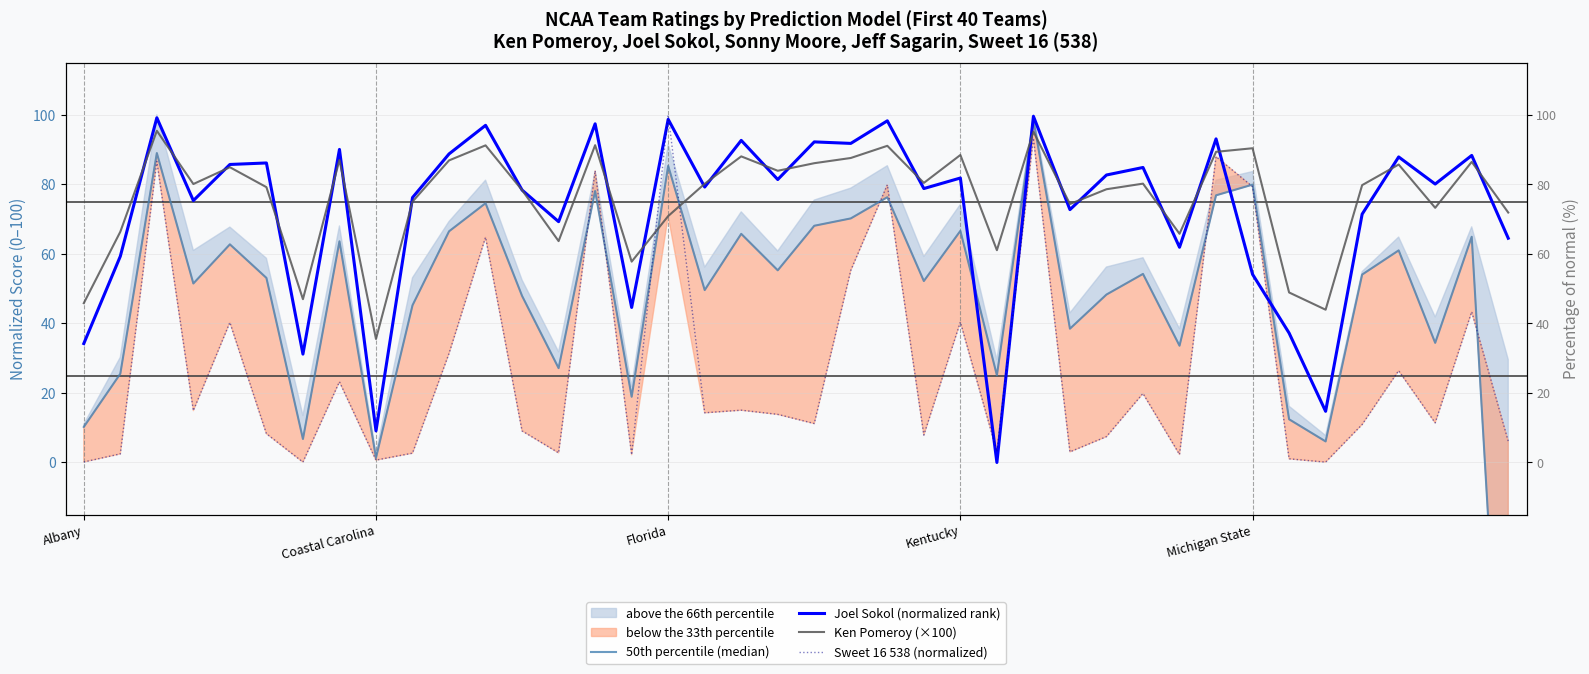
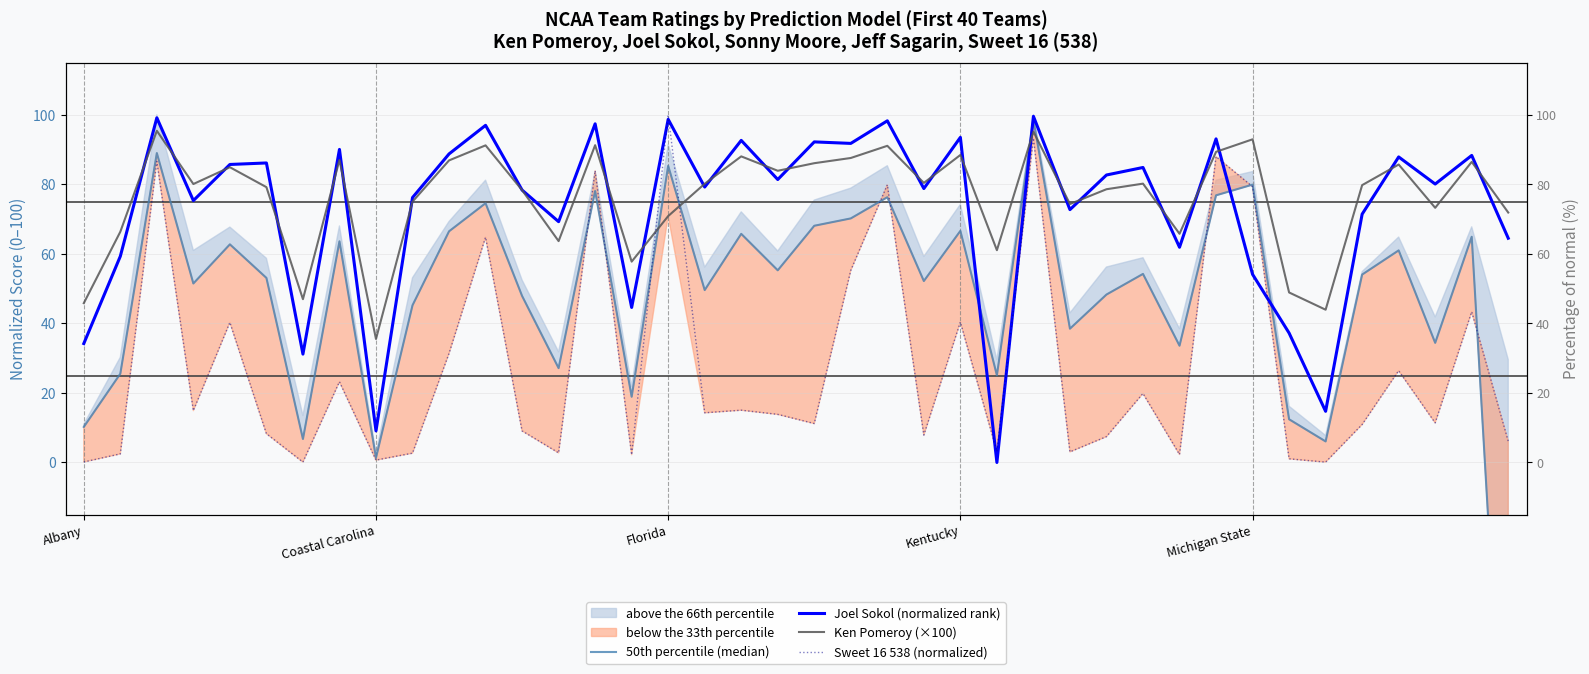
  {
    "above the 66th percentile": {
      "Albany": 1,
      "Coastal Carolina": 1,
      "Florida": 6,
      "Kentucky": 8,
      "Michigan State": 4
    },
    "Joel Sokol (normalized rank)": {
      "Albany": 34,
      "Coastal Carolina": 9,
      "Florida": 99,
-     "Kentucky": 82,
+     "Kentucky": 94,
      "Michigan State": 54
    },
    "Ken Pomeroy (×100)": {
      "Albany": 46,
      "Coastal Carolina": 36,
      "Florida": 71,
      "Kentucky": 88,
-     "Michigan State": 90
+     "Michigan State": 93
    }
  }
